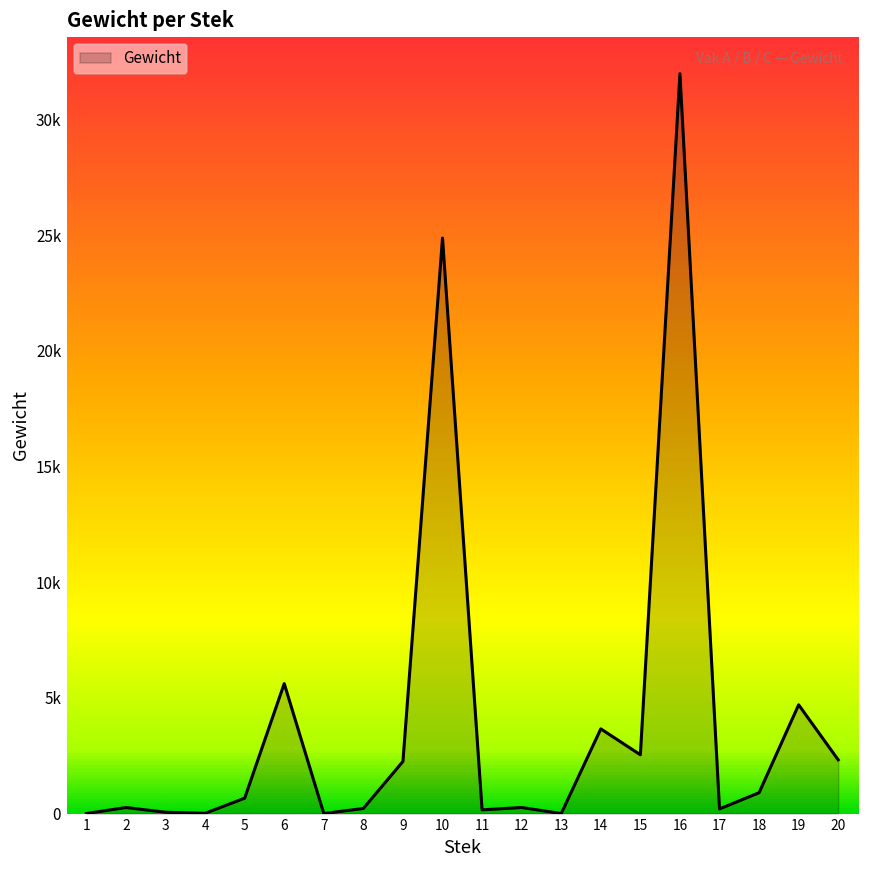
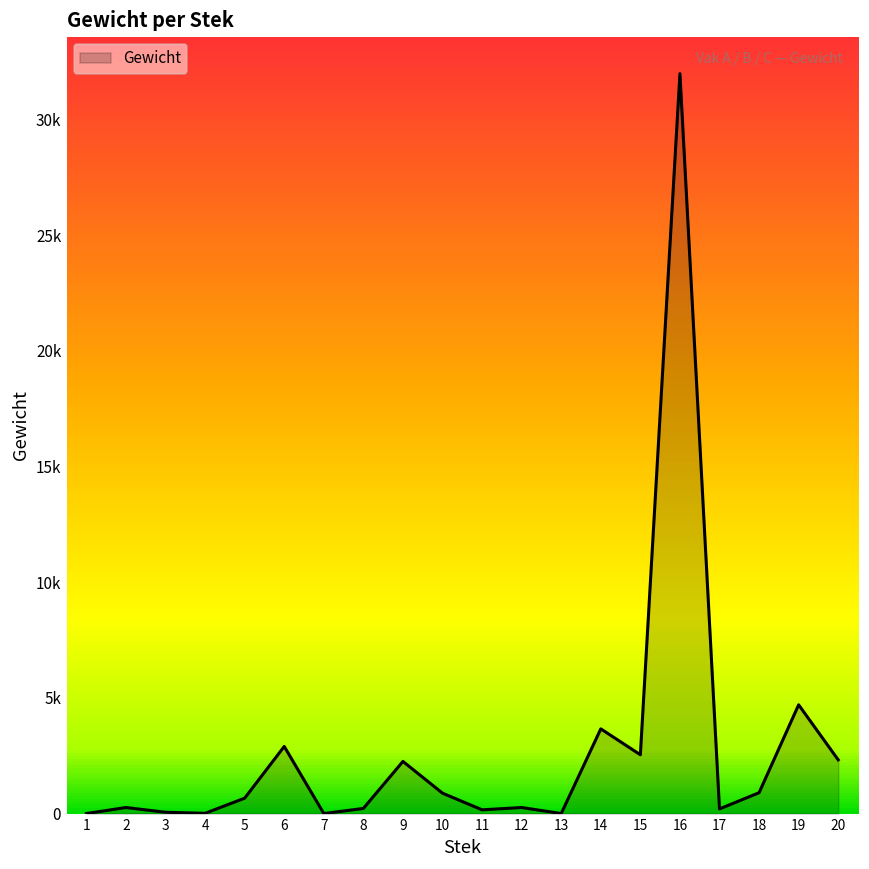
  {
    "1": 0,
    "2": 300,
    "3": 100,
    "4": 0,
    "5": 700,
-   "6": 5600,
+   "6": 2900,
    "7": 0,
    "8": 200,
    "9": 2300,
-   "10": 24900,
+   "10": 900,
    "11": 200,
    "12": 300,
    "13": 0,
    "14": 3700,
    "15": 2500,
    "16": 32000,
    "17": 200,
    "18": 900,
    "19": 4700,
    "20": 2300
  }
